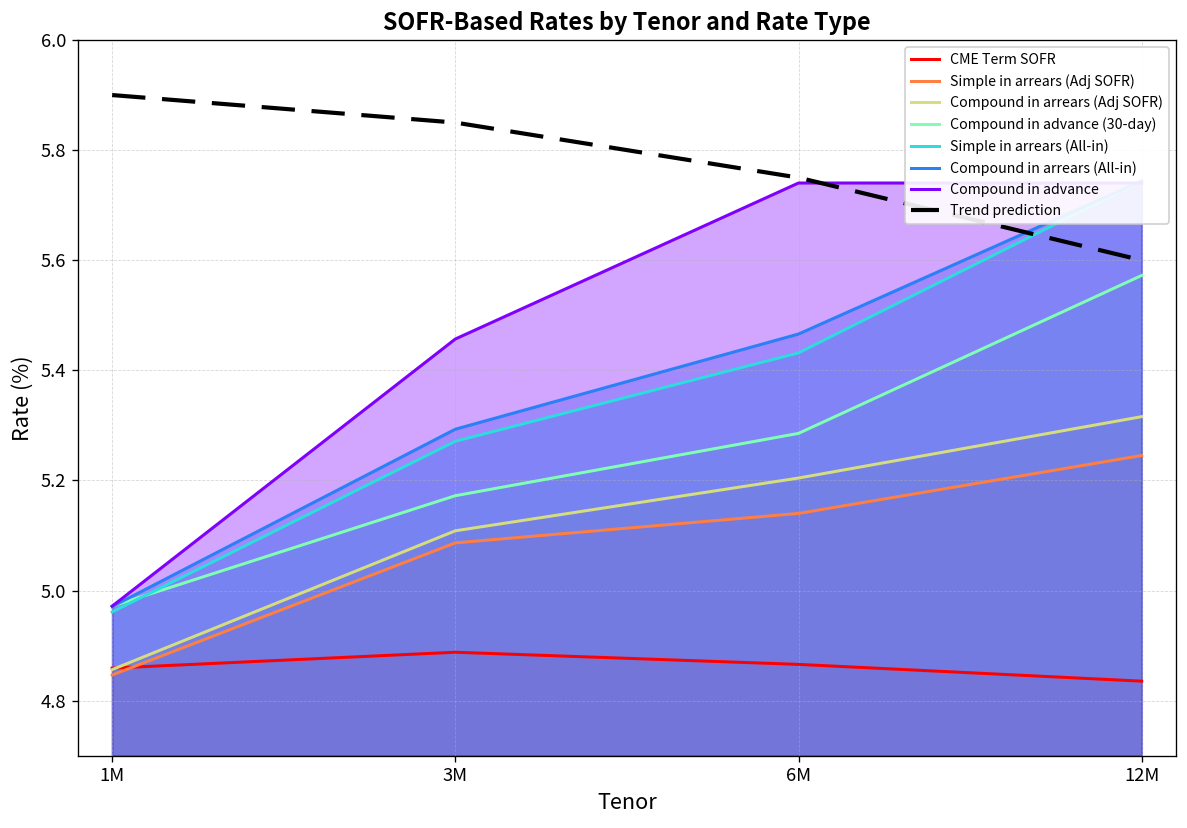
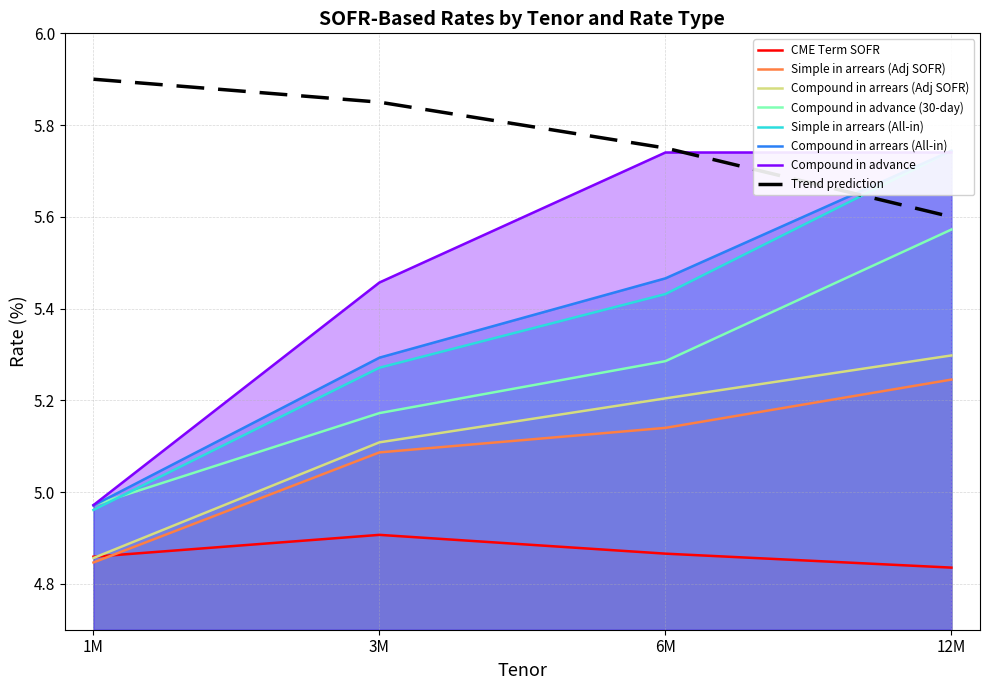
  {
    "CME Term SOFR": {
-     "3M": 4.89,
+     "3M": 4.91,
      "6M": 4.87,
      "12M": 4.84
    },
    "Simple in arrears (Adj SOFR)": {
      "1M": 4.85,
      "3M": 5.09,
      "6M": 5.14,
      "12M": 5.25
    },
    "Compound in arrears (Adj SOFR)": {
      "3M": 5.11,
      "6M": 5.20,
-     "12M": 5.32
+     "12M": 5.30
    },
    "Compound in advance (30-day)": {
      "3M": 5.17,
      "6M": 5.29,
      "12M": 5.57
    },
    "Simple in arrears (All-in)": {
      "1M": 4.96,
      "3M": 5.27,
      "6M": 5.43
    },
    "Compound in arrears (All-in)": {
      "3M": 5.29,
      "6M": 5.47
    },
    "Compound in advance": {
      "3M": 5.46,
      "6M": 5.74
    },
    "Trend prediction": {
      "1M": 5.90,
      "3M": 5.85,
      "6M": 5.75,
      "12M": 5.60
    }
  }
